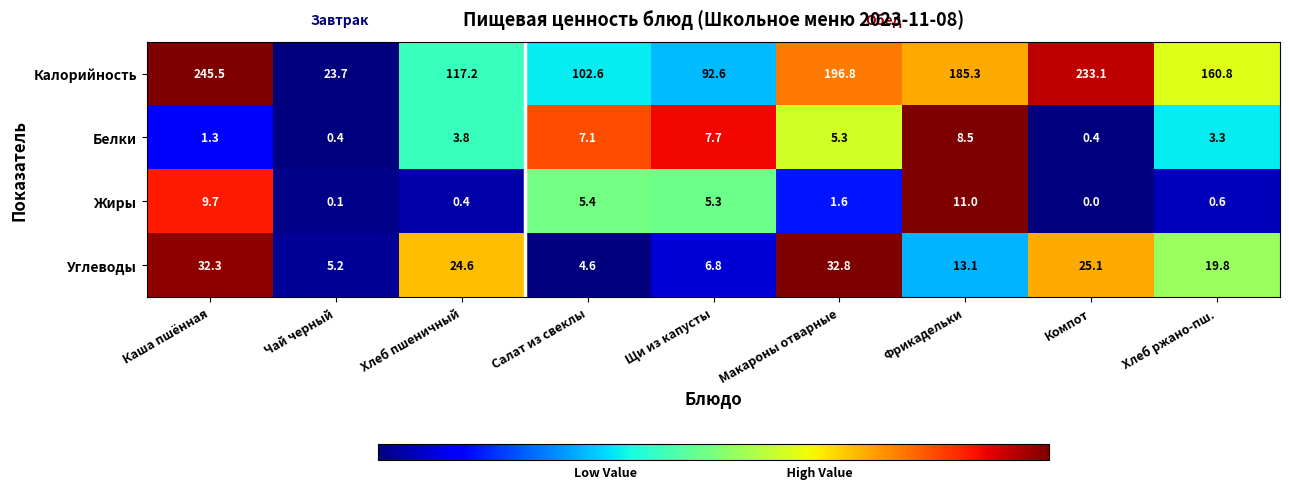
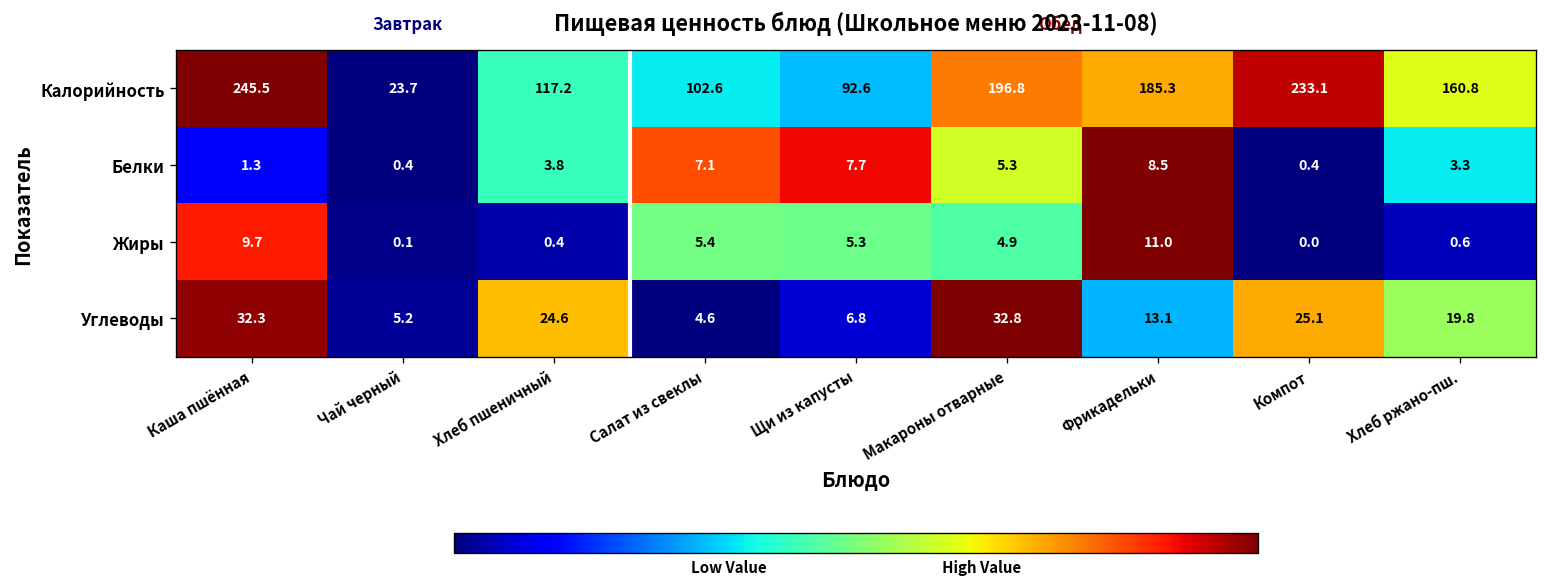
  {
    "Калорийность": {
      "Каша пшённая": 245.5,
      "Чай черный": 23.7,
      "Хлеб пшеничный": 117.2,
      "Салат из свеклы": 102.6,
      "Щи из капусты": 92.6,
      "Макароны отварные": 196.8,
      "Фрикадельки": 185.3,
      "Компот": 233.1,
      "Хлеб ржано-пш.": 160.8
    },
    "Белки": {
      "Каша пшённая": 1.3,
      "Чай черный": 0.4,
      "Хлеб пшеничный": 3.8,
      "Салат из свеклы": 7.1,
      "Щи из капусты": 7.7,
      "Макароны отварные": 5.3,
      "Фрикадельки": 8.5,
      "Компот": 0.4,
      "Хлеб ржано-пш.": 3.3
    },
    "Жиры": {
      "Каша пшённая": 9.7,
      "Чай черный": 0.1,
      "Хлеб пшеничный": 0.4,
      "Салат из свеклы": 5.4,
      "Щи из капусты": 5.3,
-     "Макароны отварные": 1.6,
+     "Макароны отварные": 4.9,
      "Фрикадельки": 11.0,
      "Компот": 0.0,
      "Хлеб ржано-пш.": 0.6
    },
    "Углеводы": {
      "Каша пшённая": 32.3,
      "Чай черный": 5.2,
      "Хлеб пшеничный": 24.6,
      "Салат из свеклы": 4.6,
      "Щи из капусты": 6.8,
      "Макароны отварные": 32.8,
      "Фрикадельки": 13.1,
      "Компот": 25.1,
      "Хлеб ржано-пш.": 19.8
    }
  }
